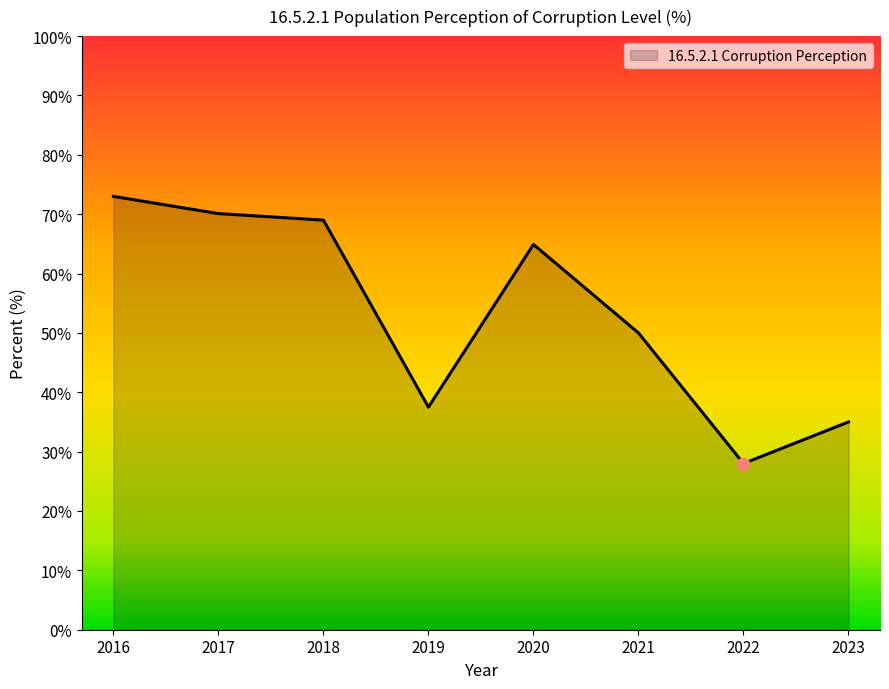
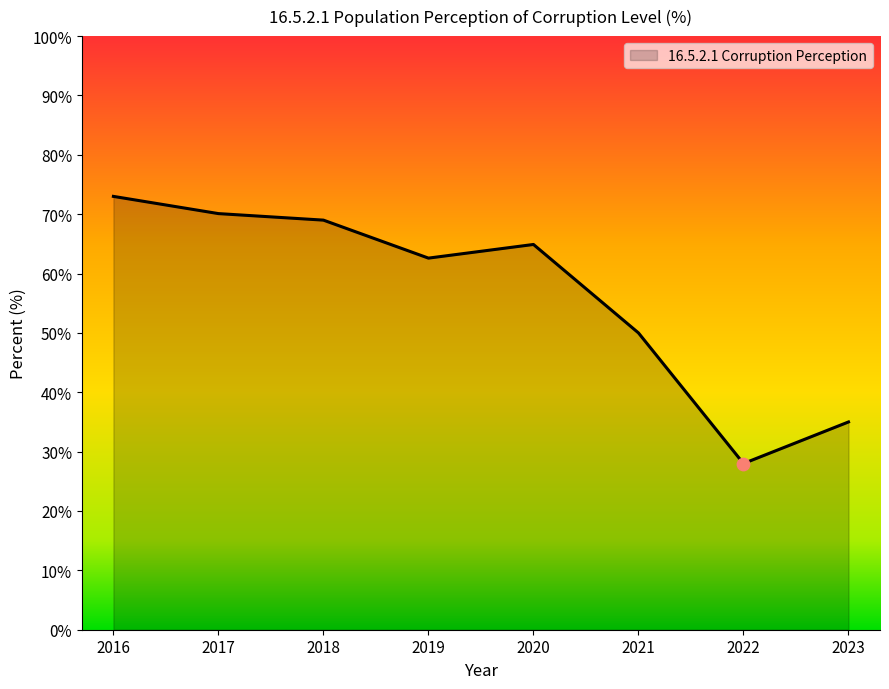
  {
    "16.5.2.1 Corruption Perception": {
      "2016": "73%",
      "2017": "70%",
      "2018": "69%",
-     "2019": "38%",
+     "2019": "63%",
      "2020": "65%",
      "2021": "50%",
      "2023": "35%"
    }
  }
